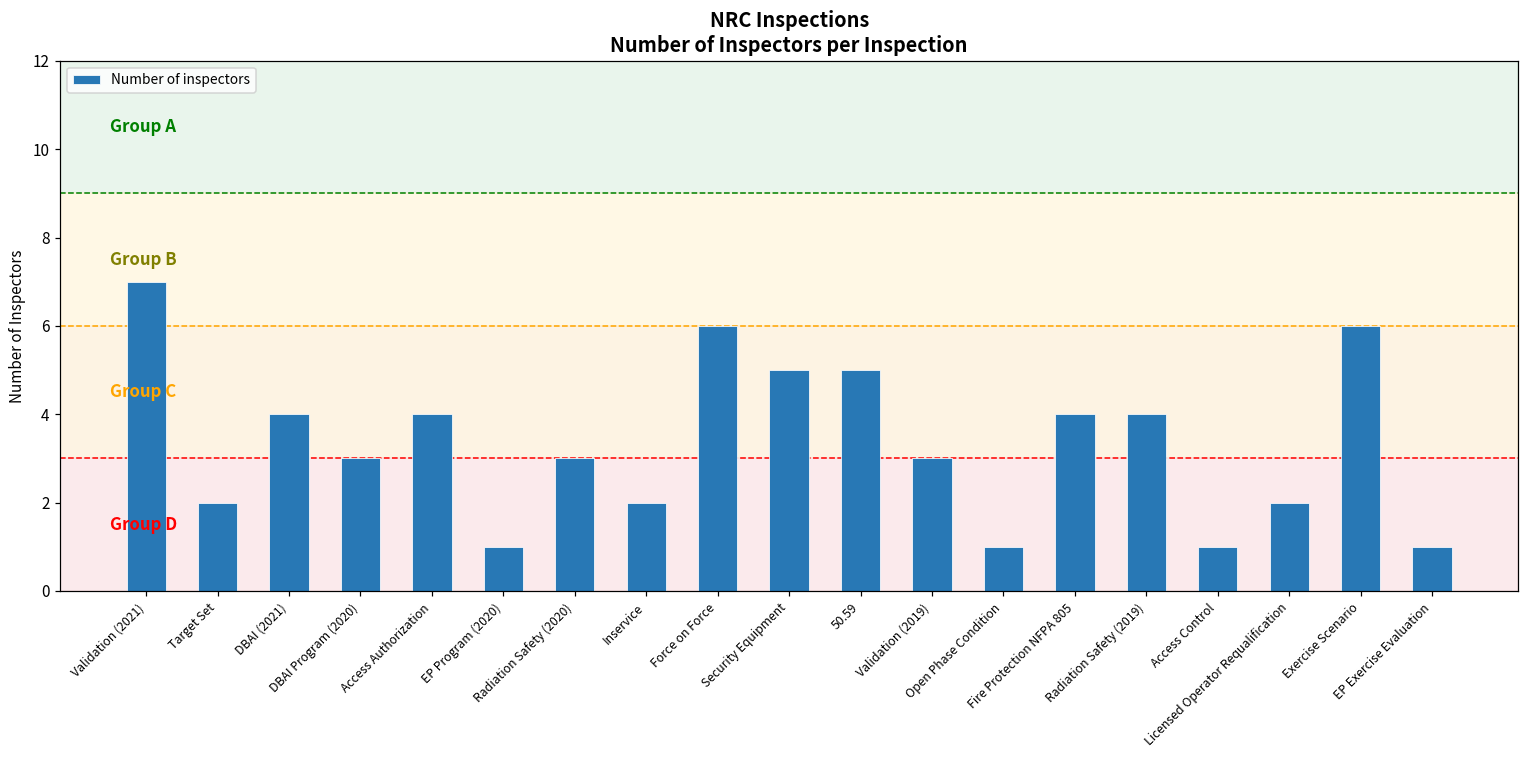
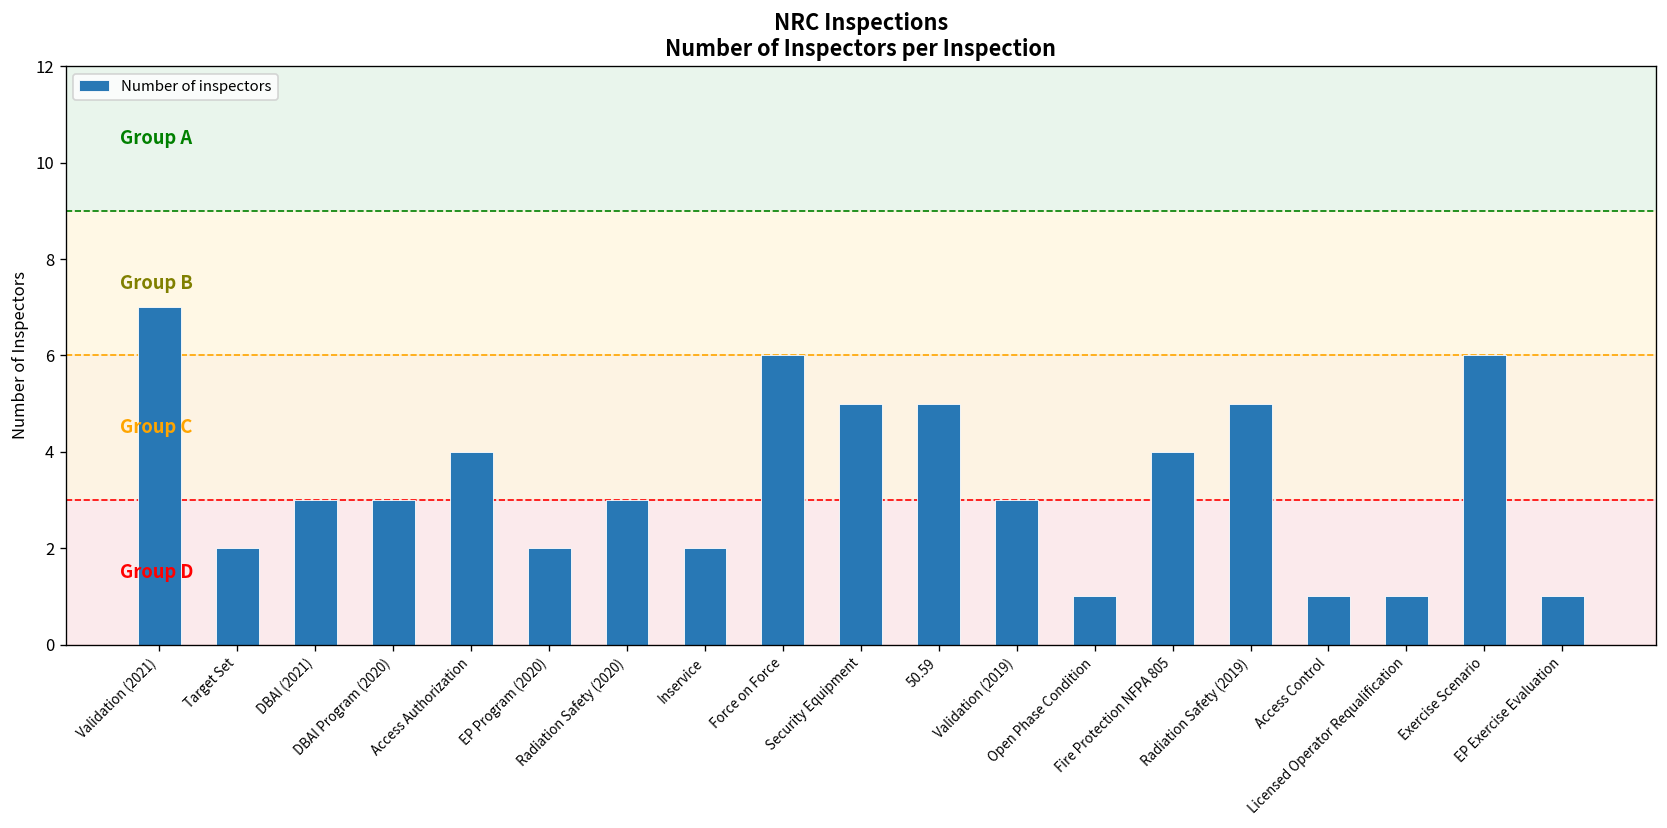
  {
    "Validation (2021)": 7,
    "Target Set": 2,
-   "DBAI (2021)": 4,
+   "DBAI (2021)": 3,
    "DBAI Program (2020)": 3,
    "Access Authorization": 4,
-   "EP Program (2020)": 1,
+   "EP Program (2020)": 2,
    "Radiation Safety (2020)": 3,
    "Inservice": 2,
    "Force on Force": 6,
    "Security Equipment": 5,
    "50.59": 5,
    "Validation (2019)": 3,
    "Open Phase Condition": 1,
    "Fire Protection NFPA 805": 4,
-   "Radiation Safety (2019)": 4,
+   "Radiation Safety (2019)": 5,
    "Access Control": 1,
-   "Licensed Operator Requalification": 2,
+   "Licensed Operator Requalification": 1,
    "Exercise Scenario": 6,
    "EP Exercise Evaluation": 1
  }
